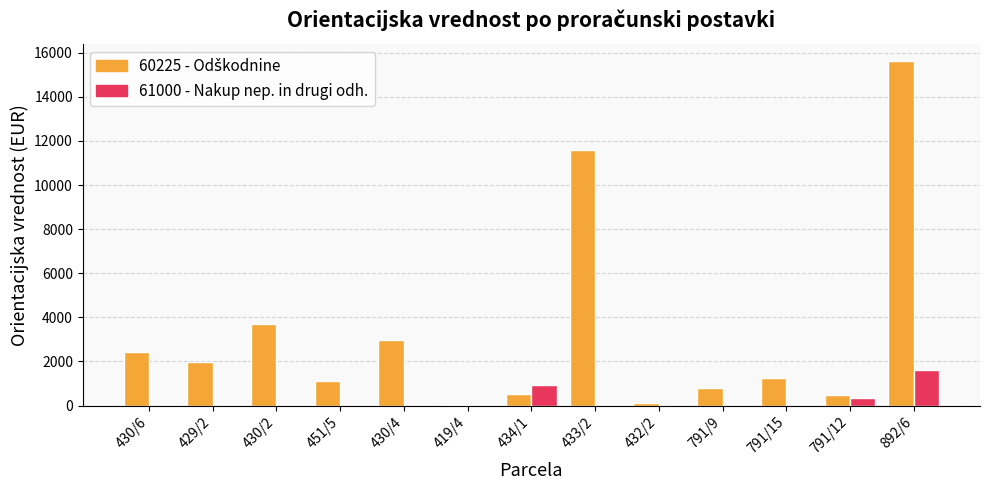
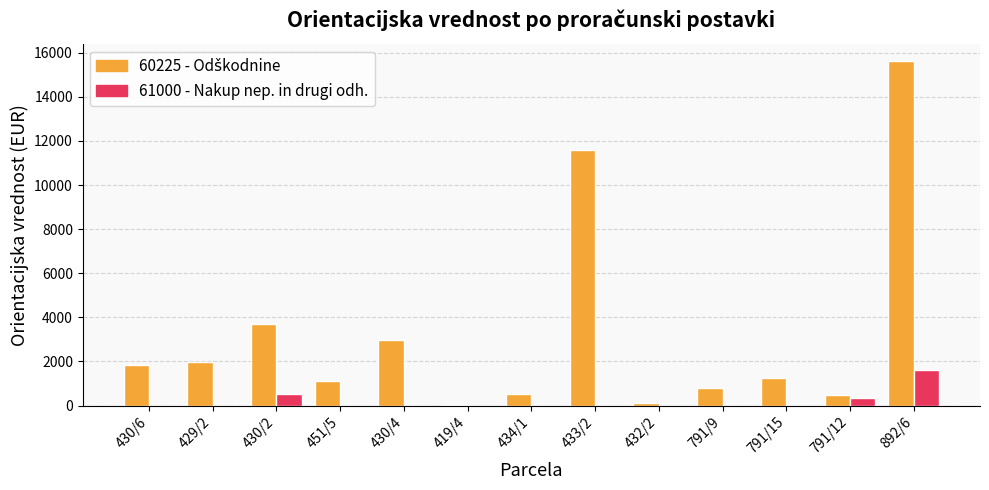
  {
    "60225 - Odškodnine": {
-     "430/6": 2400,
+     "430/6": 1800,
      "429/2": 2000,
      "430/2": 3700,
      "451/5": 1100,
      "430/4": 3000,
      "434/1": 500,
      "433/2": 11600,
      "432/2": 100,
      "791/9": 800,
      "791/15": 1200,
      "791/12": 500,
      "892/6": 15600
    },
    "61000 - Nakup nep. in drugi odh.": {
      "430/6": 0,
      "429/2": 0,
-     "430/2": 0,
+     "430/2": 500,
      "451/5": 0,
      "430/4": 0,
      "419/4": 0,
-     "434/1": 900,
+     "434/1": 0,
      "433/2": 0,
      "432/2": 0,
      "791/9": 0,
      "791/15": 0,
      "791/12": 400,
      "892/6": 1600
    }
  }
